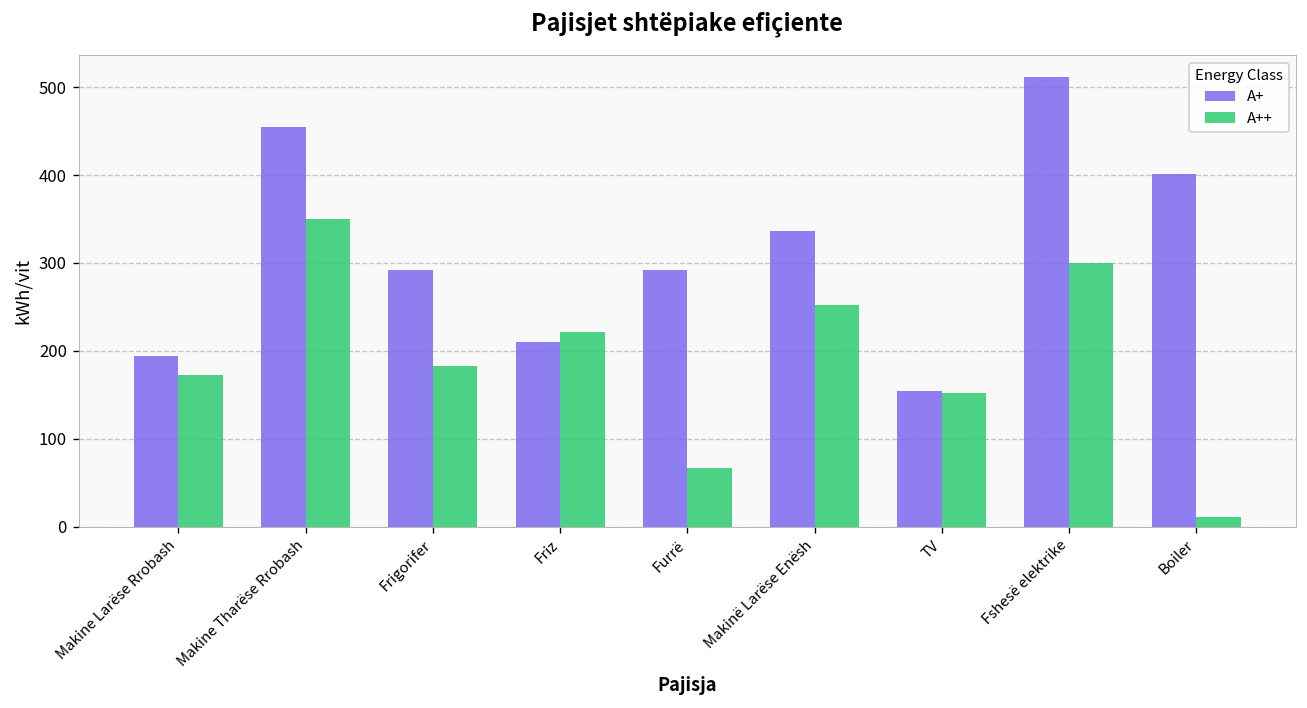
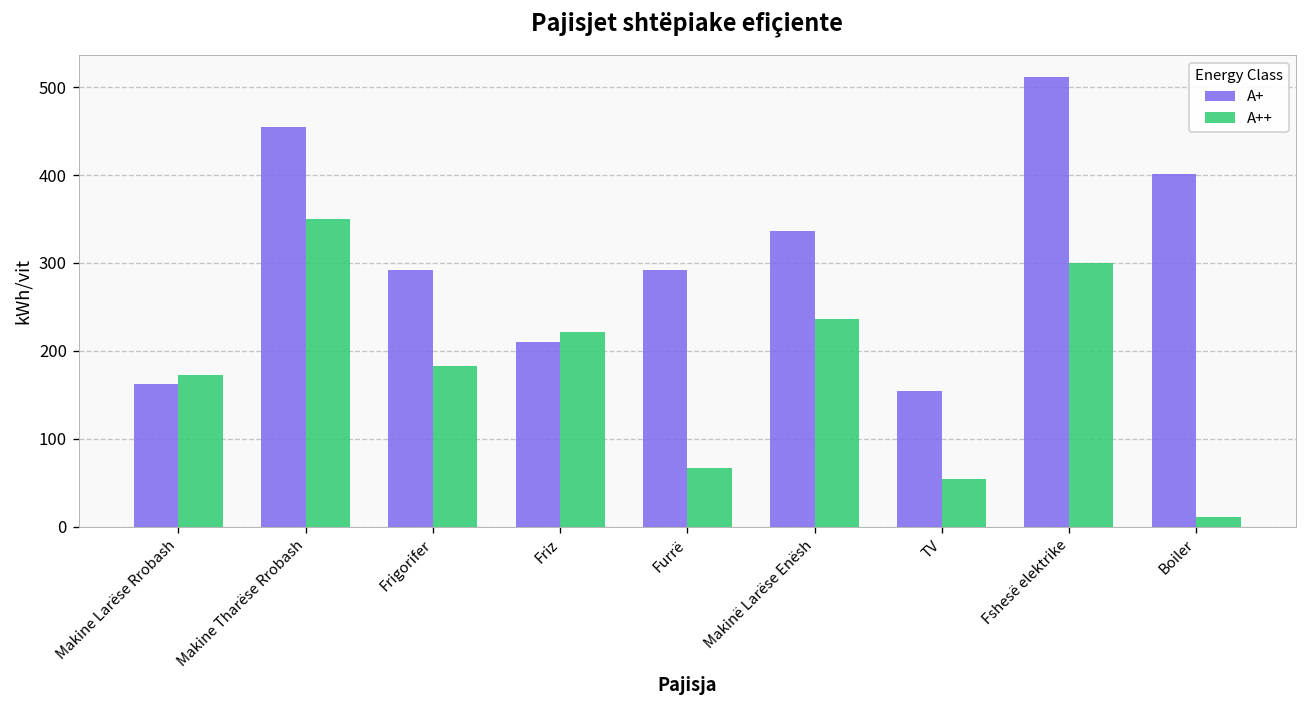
  {
    "A+": {
-     "Makine Larëse Rrobash": 190,
+     "Makine Larëse Rrobash": 160,
      "Makine Tharëse Rrobash": 460,
      "Frigorifer": 290,
      "Friz": 210,
      "Furrë": 290,
      "Makinë Larëse Enësh": 340,
      "TV": 150,
      "Fshesë elektrike": 510,
      "Boiler": 400
    },
    "A++": {
      "Makine Larëse Rrobash": 170,
      "Makine Tharëse Rrobash": 350,
      "Frigorifer": 180,
      "Friz": 220,
      "Furrë": 70,
-     "Makinë Larëse Enësh": 250,
-     "TV": 150,
+     "Makinë Larëse Enësh": 240,
+     "TV": 50,
      "Fshesë elektrike": 300,
      "Boiler": 10
    }
  }
